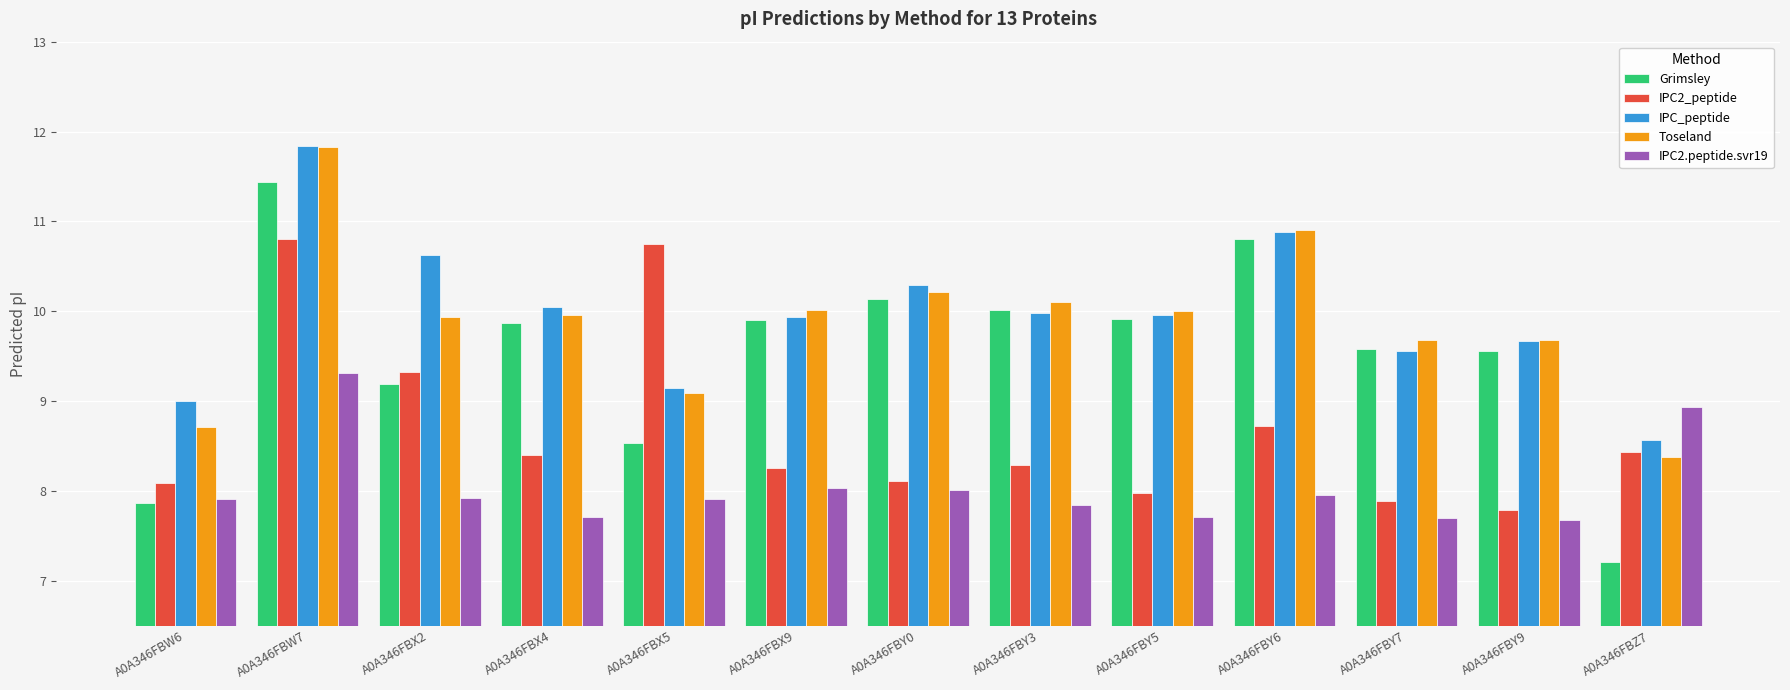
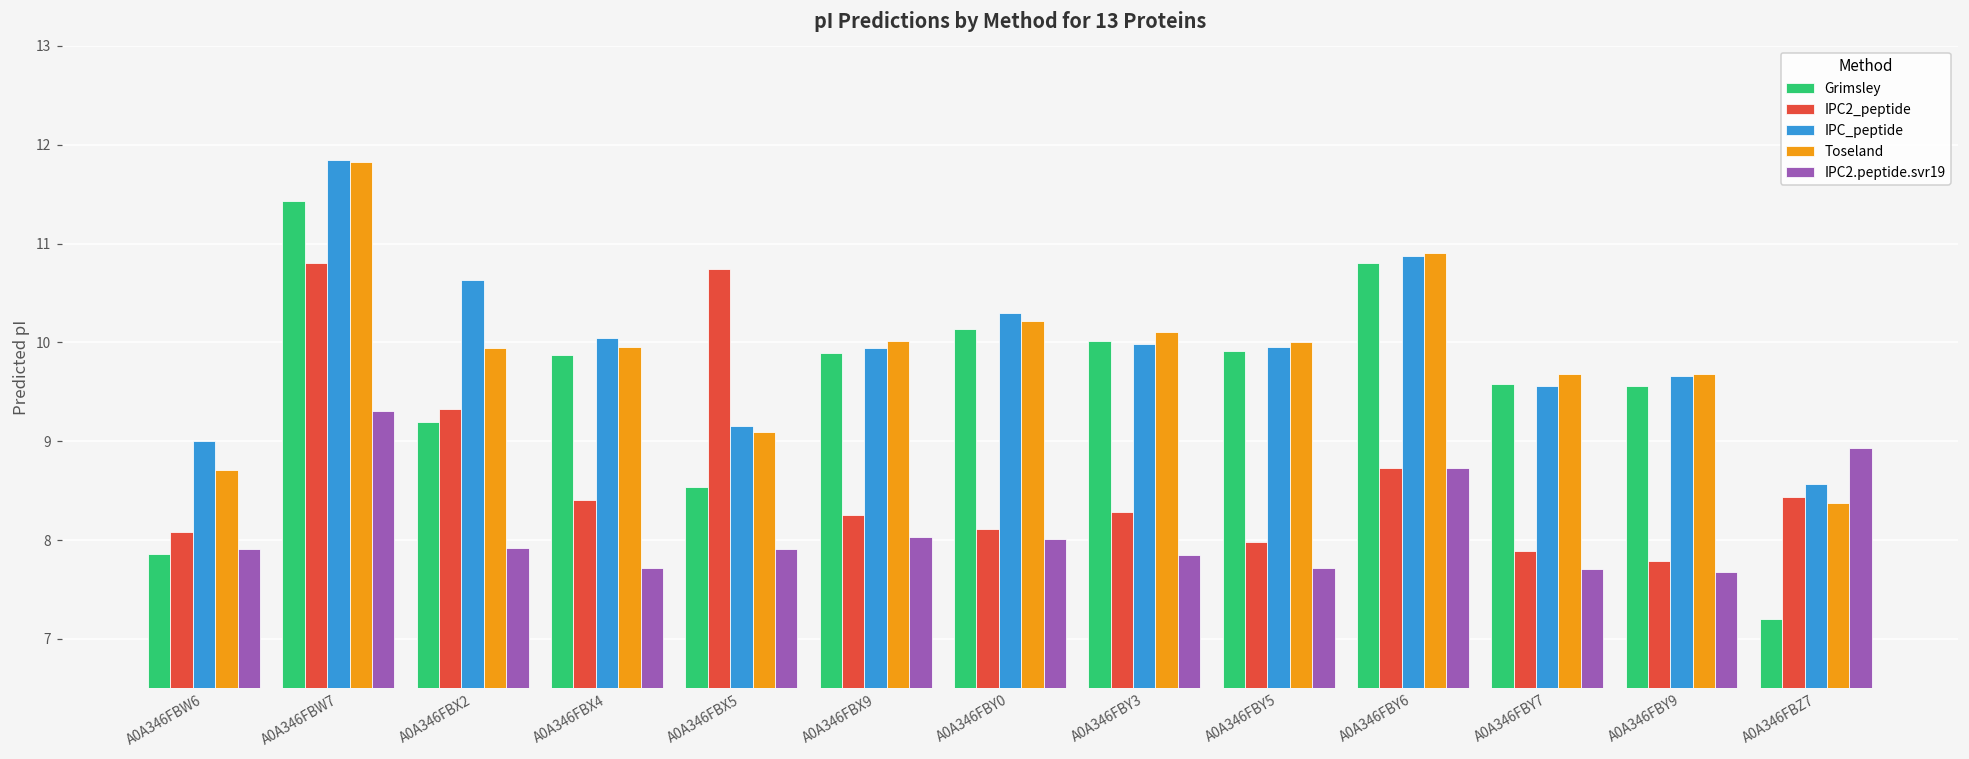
  {
    "Grimsley": {
      "A0A346FBW6": 7.9,
      "A0A346FBW7": 11.4,
      "A0A346FBX2": 9.2,
      "A0A346FBX4": 9.9,
      "A0A346FBX5": 8.5,
      "A0A346FBX9": 9.9,
      "A0A346FBY0": 10.1,
      "A0A346FBY3": 10.0,
      "A0A346FBY5": 9.9,
      "A0A346FBY6": 10.8,
      "A0A346FBY7": 9.6,
      "A0A346FBY9": 9.6,
      "A0A346FBZ7": 7.2
    },
    "IPC2_peptide": {
      "A0A346FBW6": 8.1,
      "A0A346FBW7": 10.8,
      "A0A346FBX2": 9.3,
      "A0A346FBX4": 8.4,
      "A0A346FBX5": 10.7,
      "A0A346FBX9": 8.3,
      "A0A346FBY0": 8.1,
      "A0A346FBY3": 8.3,
      "A0A346FBY5": 8.0,
      "A0A346FBY6": 8.7,
      "A0A346FBY7": 7.9,
      "A0A346FBY9": 7.8,
      "A0A346FBZ7": 8.4
    },
    "IPC_peptide": {
      "A0A346FBW6": 9.0,
      "A0A346FBW7": 11.8,
      "A0A346FBX2": 10.6,
      "A0A346FBX4": 10.0,
      "A0A346FBX5": 9.2,
      "A0A346FBX9": 9.9,
      "A0A346FBY0": 10.3,
      "A0A346FBY3": 10.0,
      "A0A346FBY5": 10.0,
      "A0A346FBY6": 10.9,
      "A0A346FBY7": 9.6,
      "A0A346FBY9": 9.7,
      "A0A346FBZ7": 8.6
    },
    "Toseland": {
      "A0A346FBW6": 8.7,
      "A0A346FBW7": 11.8,
      "A0A346FBX2": 9.9,
      "A0A346FBX4": 10.0,
      "A0A346FBX5": 9.1,
      "A0A346FBX9": 10.0,
      "A0A346FBY0": 10.2,
      "A0A346FBY3": 10.1,
      "A0A346FBY5": 10.0,
      "A0A346FBY6": 10.9,
      "A0A346FBY7": 9.7,
      "A0A346FBY9": 9.7,
      "A0A346FBZ7": 8.4
    },
    "IPC2.peptide.svr19": {
      "A0A346FBW6": 7.9,
      "A0A346FBW7": 9.3,
      "A0A346FBX2": 7.9,
      "A0A346FBX4": 7.7,
      "A0A346FBX5": 7.9,
      "A0A346FBX9": 8.0,
      "A0A346FBY0": 8.0,
      "A0A346FBY3": 7.8,
      "A0A346FBY5": 7.7,
-     "A0A346FBY6": 8.0,
+     "A0A346FBY6": 8.7,
      "A0A346FBY7": 7.7,
      "A0A346FBY9": 7.7,
      "A0A346FBZ7": 8.9
    }
  }
